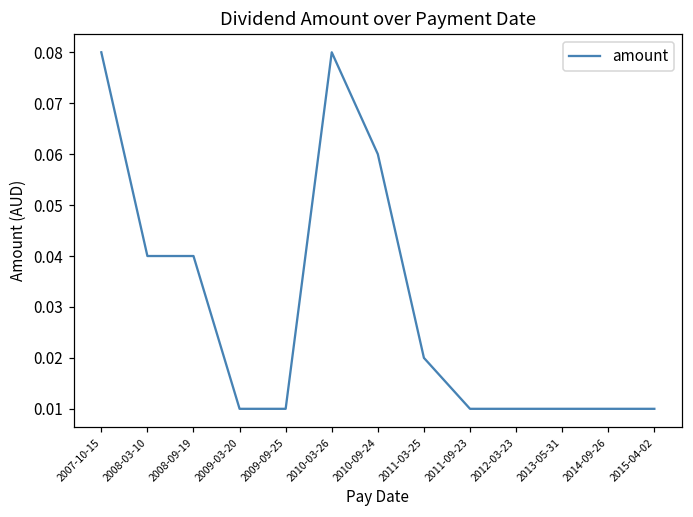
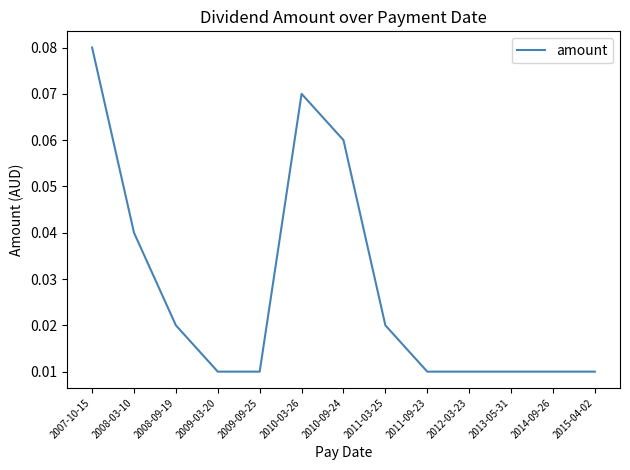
  {
    "2007-10-15": 0.08,
    "2008-03-10": 0.04,
-   "2008-09-19": 0.04,
+   "2008-09-19": 0.02,
    "2009-03-20": 0.01,
    "2009-09-25": 0.01,
-   "2010-03-26": 0.08,
+   "2010-03-26": 0.07,
    "2010-09-24": 0.06,
    "2011-03-25": 0.02,
    "2011-09-23": 0.01,
    "2012-03-23": 0.01,
    "2013-05-31": 0.01,
    "2014-09-26": 0.01,
    "2015-04-02": 0.01
  }
